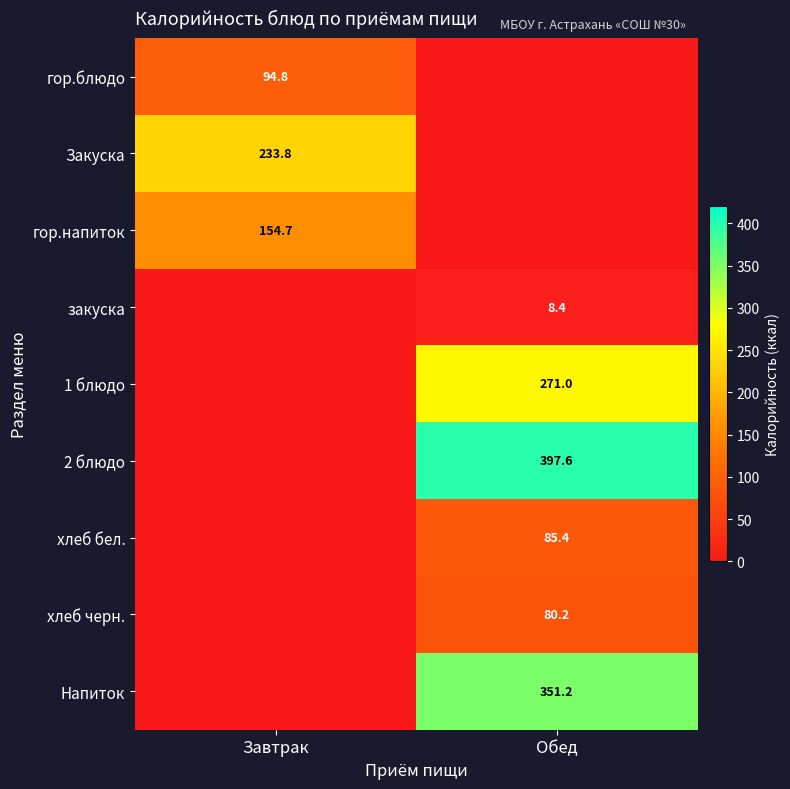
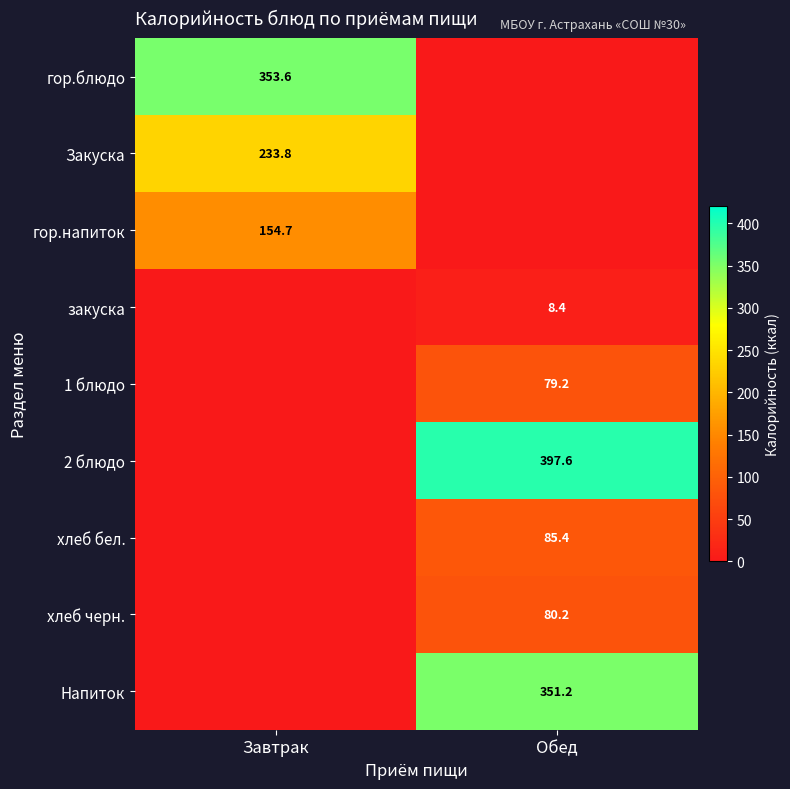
  {
    "гор.блюдо": {
-     "Завтрак": 94.8
+     "Завтрак": 353.6
    },
    "Закуска": {
      "Завтрак": 233.8
    },
    "гор.напиток": {
      "Завтрак": 154.7
    },
    "закуска": {
      "Обед": 8.4
    },
    "1 блюдо": {
-     "Обед": 271.0
+     "Обед": 79.2
    },
    "2 блюдо": {
      "Обед": 397.6
    },
    "хлеб бел.": {
      "Обед": 85.4
    },
    "хлеб черн.": {
      "Обед": 80.2
    },
    "Напиток": {
      "Обед": 351.2
    }
  }
